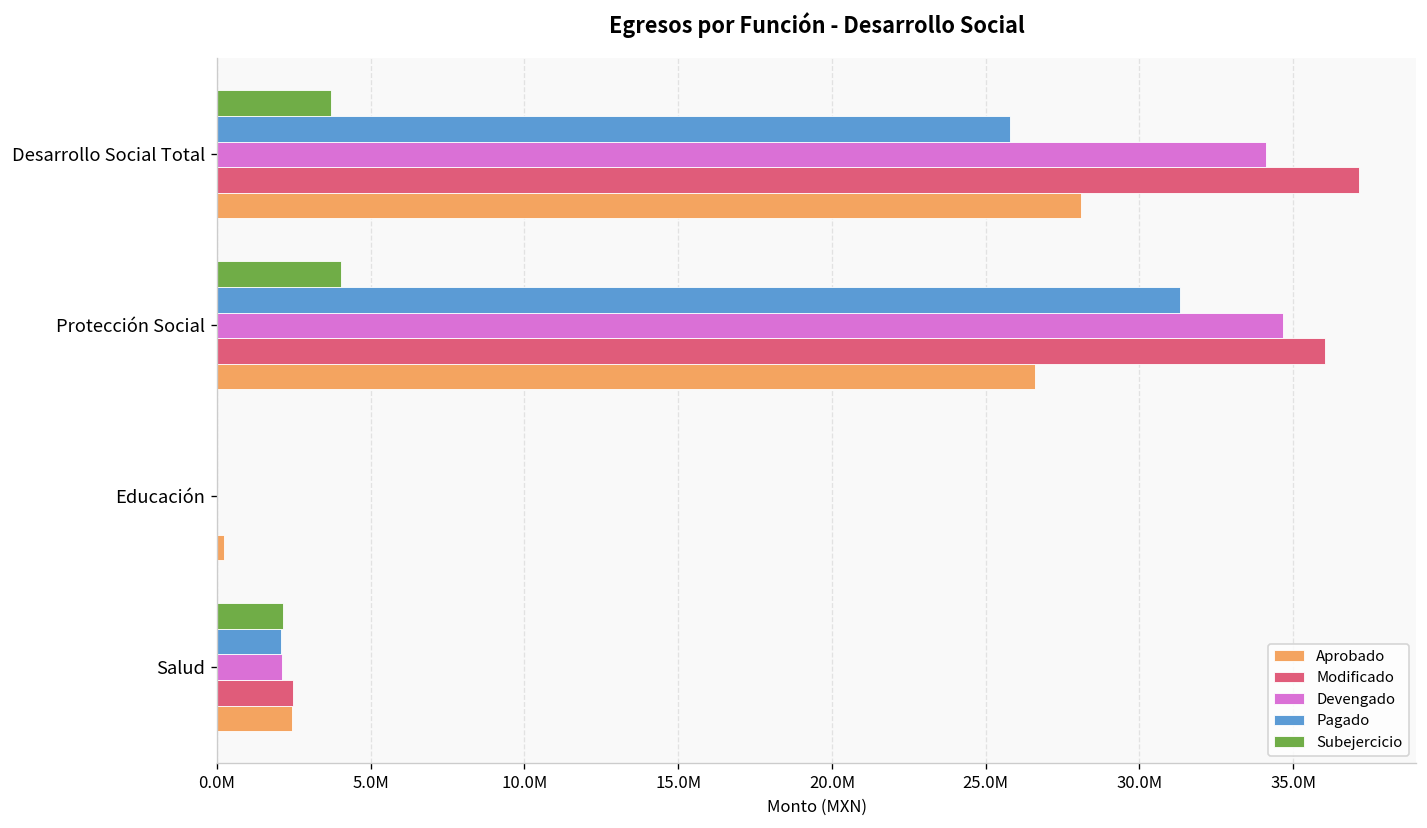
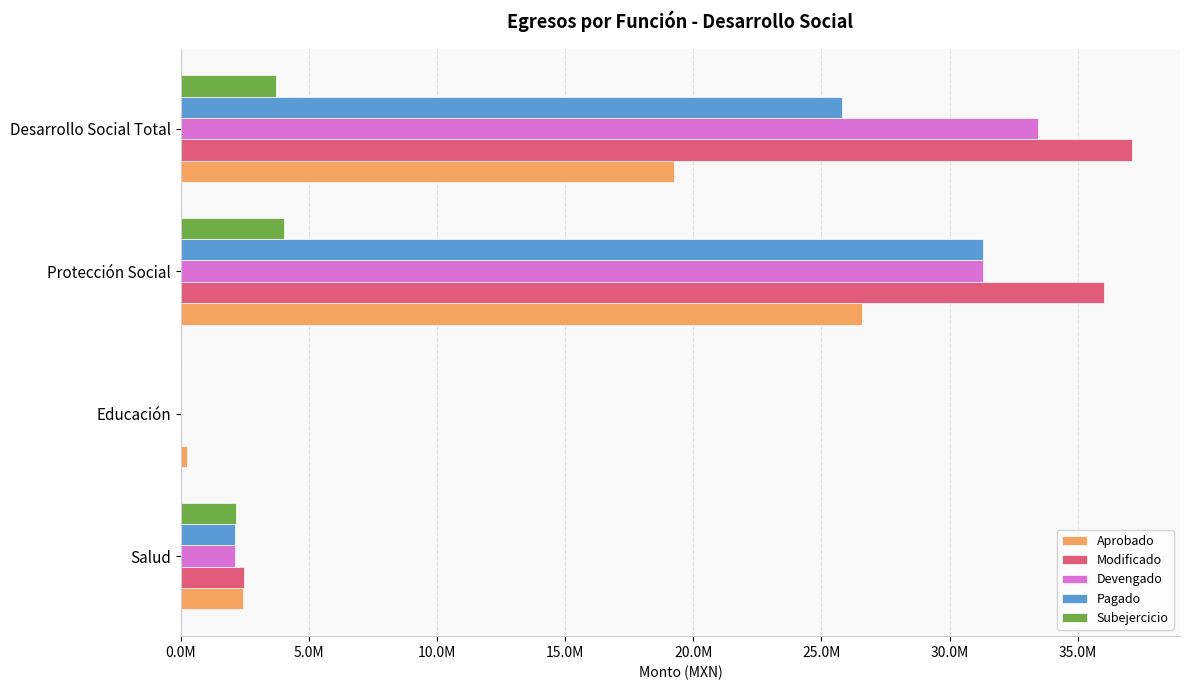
  {
    "Aprobado": {
-     "Desarrollo Social Total": 28100000,
+     "Desarrollo Social Total": 19200000,
      "Protección Social": 26600000,
      "Educación": 200000,
      "Salud": 2400000
    },
    "Modificado": {
      "Desarrollo Social Total": 37100000,
      "Protección Social": 36000000,
      "Educación": 0,
      "Salud": 2500000
    },
    "Devengado": {
-     "Desarrollo Social Total": 34100000,
-     "Protección Social": 34700000,
+     "Desarrollo Social Total": 33400000,
+     "Protección Social": 31300000,
      "Educación": 0,
      "Salud": 2100000
    },
    "Pagado": {
      "Desarrollo Social Total": 25800000,
      "Protección Social": 31300000,
      "Educación": 0,
      "Salud": 2100000
    },
    "Subejercicio": {
      "Desarrollo Social Total": 3700000,
      "Protección Social": 4000000,
      "Educación": 0,
      "Salud": 2100000
    }
  }
